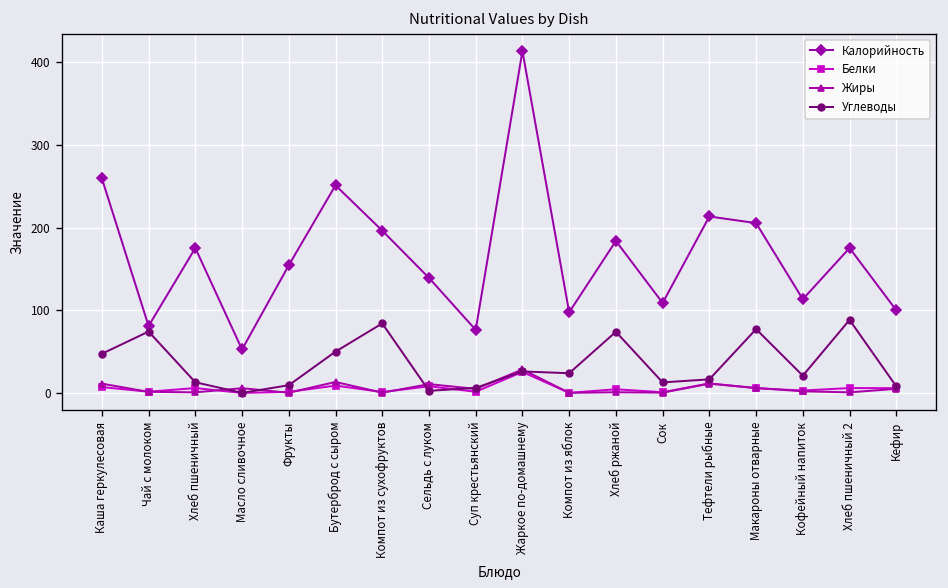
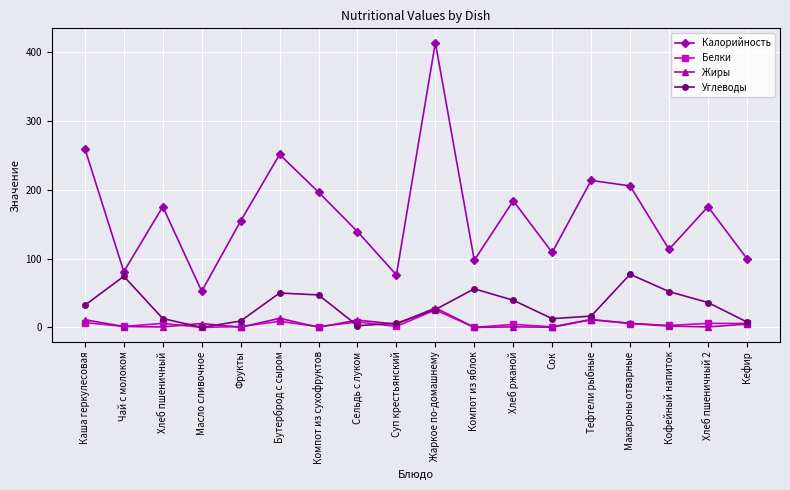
  {
    "Углеводы": {
-     "Каша геркулесовая": 50,
+     "Каша геркулесовая": 30,
      "Чай с молоком": 70,
      "Хлеб пшеничный": 10,
      "Фрукты": 10,
      "Бутерброд с сыром": 50,
-     "Компот из сухофруктов": 80,
+     "Компот из сухофруктов": 50,
      "Сельдь с луком": 0,
-     "Компот из яблок": 20,
-     "Хлеб ржаной": 70,
+     "Компот из яблок": 60,
+     "Хлеб ржаной": 40,
      "Сок": 10,
      "Тефтели рыбные": 20,
      "Макароны отварные": 80,
-     "Кофейный напиток": 20,
-     "Хлеб пшеничный 2": 90
+     "Кофейный напиток": 50,
+     "Хлеб пшеничный 2": 40
    }
  }
